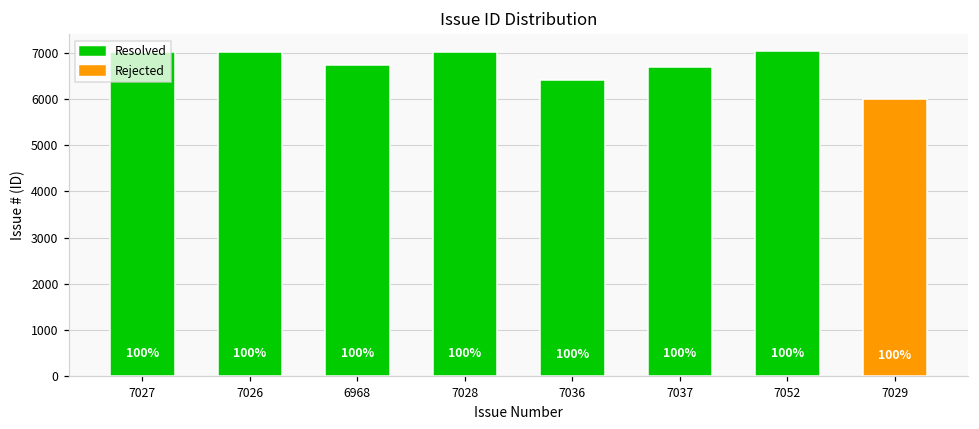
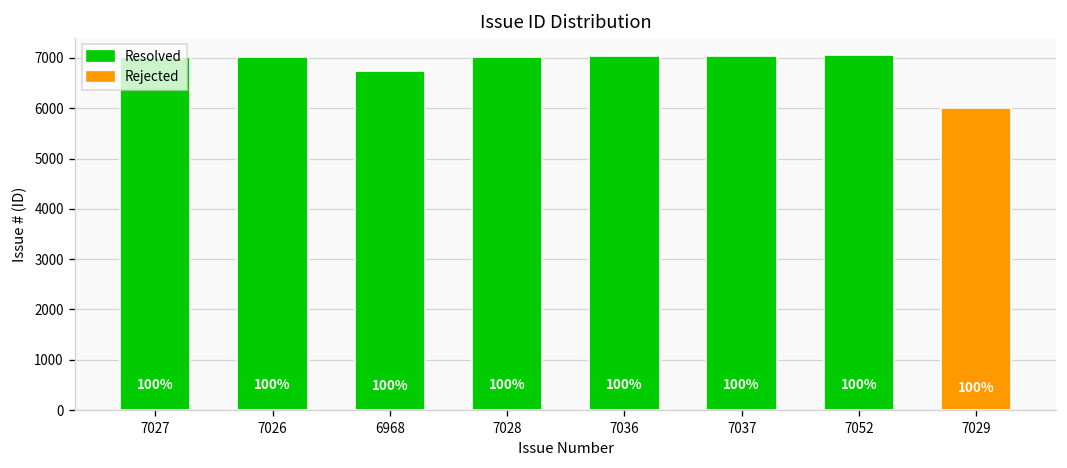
  {
    "Resolved": {
-     "7036": 6400,
-     "7037": 6700
+     "7036": 7000,
+     "7037": 7000
    }
  }
